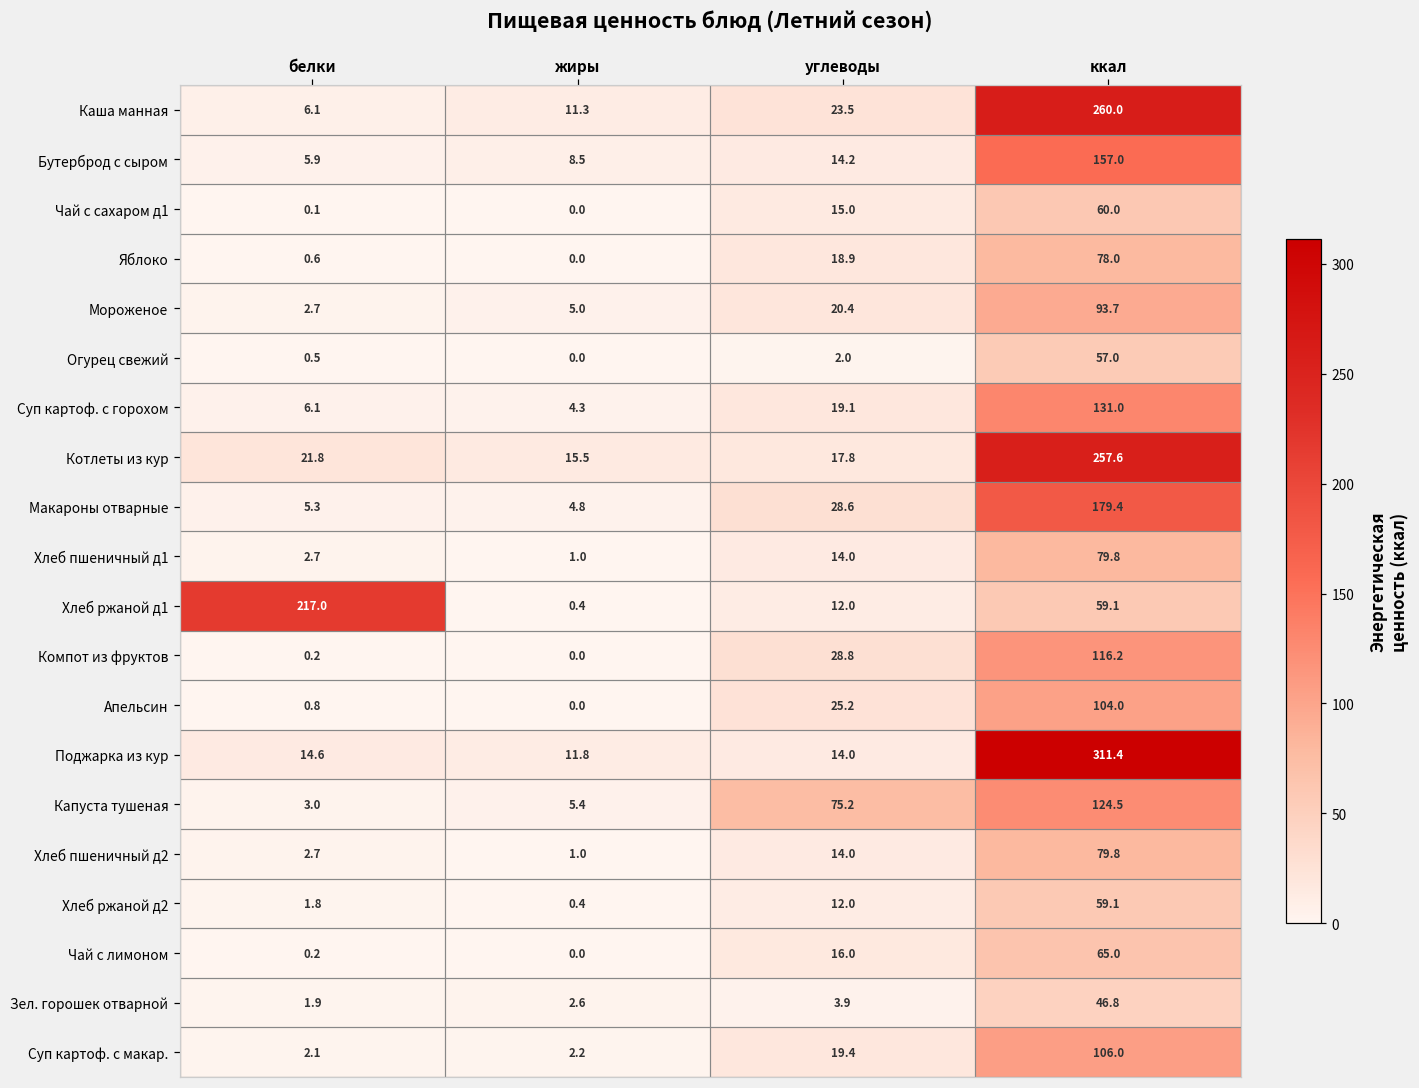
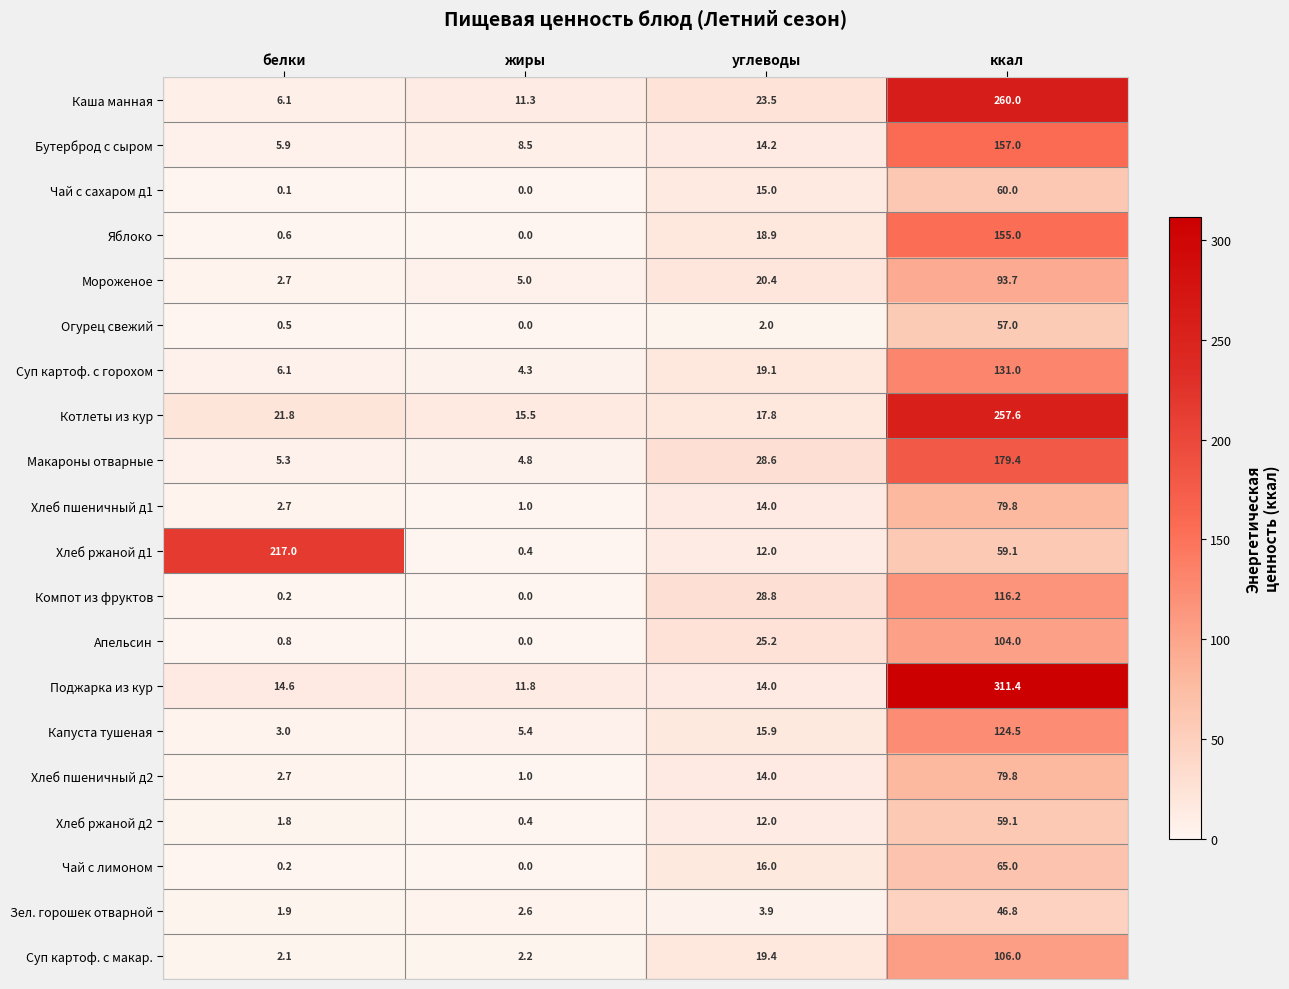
  {
    "Каша манная": {
      "белки": 6.1,
      "жиры": 11.3,
      "углеводы": 23.5,
      "ккал": 260.0
    },
    "Бутерброд с сыром": {
      "белки": 5.9,
      "жиры": 8.5,
      "углеводы": 14.2,
      "ккал": 157.0
    },
    "Чай с сахаром д1": {
      "белки": 0.1,
      "жиры": 0.0,
      "углеводы": 15.0,
      "ккал": 60.0
    },
    "Яблоко": {
      "белки": 0.6,
      "жиры": 0.0,
      "углеводы": 18.9,
-     "ккал": 78.0
+     "ккал": 155.0
    },
    "Мороженое": {
      "белки": 2.7,
      "жиры": 5.0,
      "углеводы": 20.4,
      "ккал": 93.7
    },
    "Огурец свежий": {
      "белки": 0.5,
      "жиры": 0.0,
      "углеводы": 2.0,
      "ккал": 57.0
    },
    "Суп картоф. с горохом": {
      "белки": 6.1,
      "жиры": 4.3,
      "углеводы": 19.1,
      "ккал": 131.0
    },
    "Котлеты из кур": {
      "белки": 21.8,
      "жиры": 15.5,
      "углеводы": 17.8,
      "ккал": 257.6
    },
    "Макароны отварные": {
      "белки": 5.3,
      "жиры": 4.8,
      "углеводы": 28.6,
      "ккал": 179.4
    },
    "Хлеб пшеничный д1": {
      "белки": 2.7,
      "жиры": 1.0,
      "углеводы": 14.0,
      "ккал": 79.8
    },
    "Хлеб ржаной д1": {
      "белки": 217.0,
      "жиры": 0.4,
      "углеводы": 12.0,
      "ккал": 59.1
    },
    "Компот из фруктов": {
      "белки": 0.2,
      "жиры": 0.0,
      "углеводы": 28.8,
      "ккал": 116.2
    },
    "Апельсин": {
      "белки": 0.8,
      "жиры": 0.0,
      "углеводы": 25.2,
      "ккал": 104.0
    },
    "Поджарка из кур": {
      "белки": 14.6,
      "жиры": 11.8,
      "углеводы": 14.0,
      "ккал": 311.4
    },
    "Капуста тушеная": {
      "белки": 3.0,
      "жиры": 5.4,
-     "углеводы": 75.2,
+     "углеводы": 15.9,
      "ккал": 124.5
    },
    "Хлеб пшеничный д2": {
      "белки": 2.7,
      "жиры": 1.0,
      "углеводы": 14.0,
      "ккал": 79.8
    },
    "Хлеб ржаной д2": {
      "белки": 1.8,
      "жиры": 0.4,
      "углеводы": 12.0,
      "ккал": 59.1
    },
    "Чай с лимоном": {
      "белки": 0.2,
      "жиры": 0.0,
      "углеводы": 16.0,
      "ккал": 65.0
    },
    "Зел. горошек отварной": {
      "белки": 1.9,
      "жиры": 2.6,
      "углеводы": 3.9,
      "ккал": 46.8
    },
    "Суп картоф. с макар.": {
      "белки": 2.1,
      "жиры": 2.2,
      "углеводы": 19.4,
      "ккал": 106.0
    }
  }
